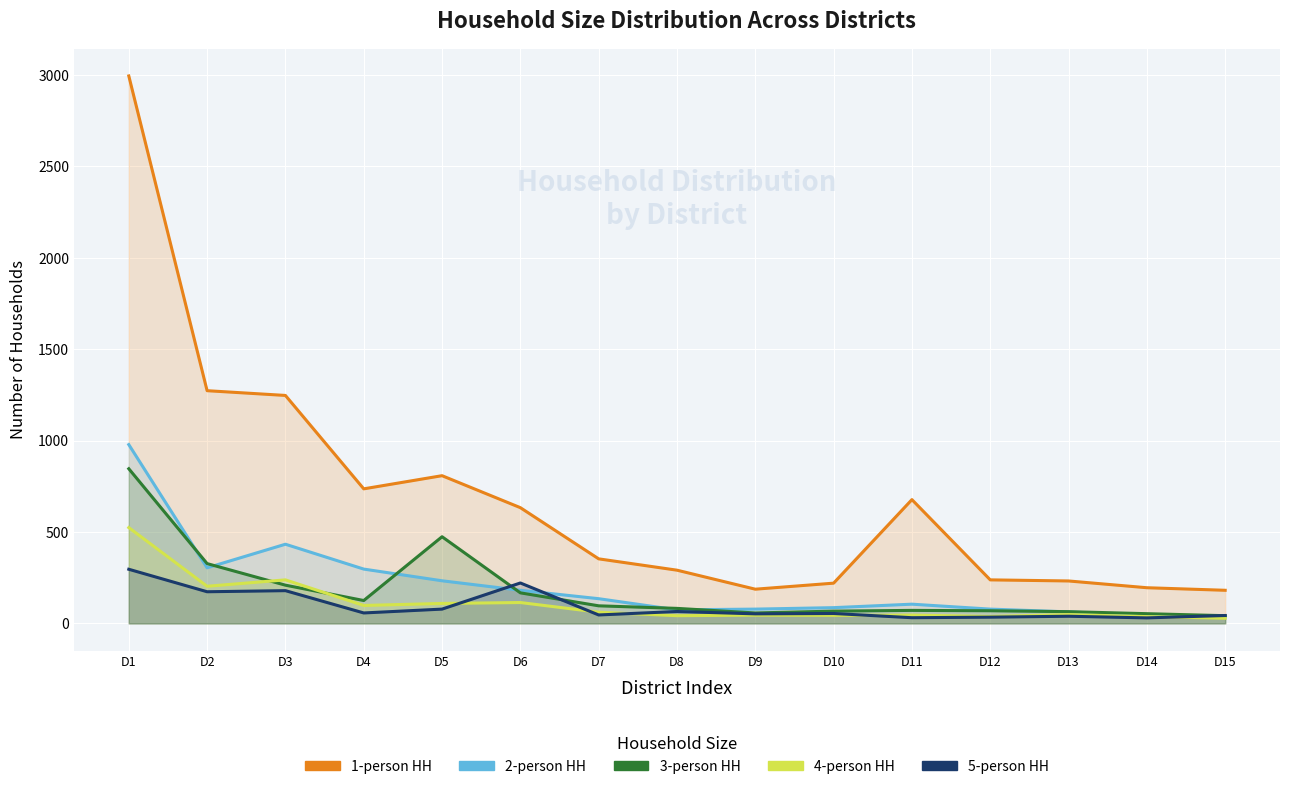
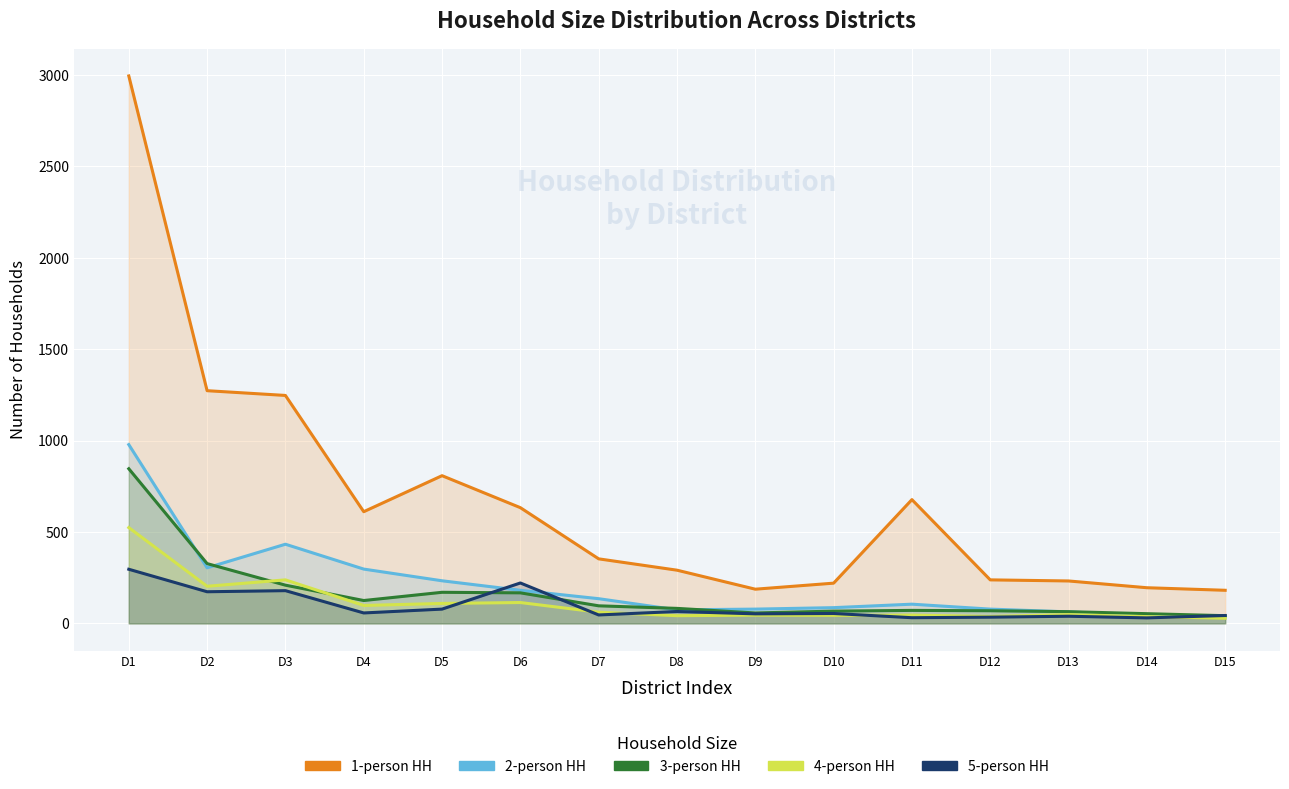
  {
    "1-person HH": {
      "D1": 3000,
      "D2": 1270,
      "D3": 1250,
-     "D4": 740,
+     "D4": 610,
      "D5": 810,
      "D6": 630,
      "D7": 350,
      "D8": 290,
      "D9": 190,
      "D10": 220,
      "D11": 680,
      "D12": 240,
      "D13": 230,
      "D14": 200,
      "D15": 180
    },
    "2-person HH": {
      "D1": 980,
      "D2": 300,
      "D3": 430,
      "D4": 300,
      "D5": 230,
      "D6": 180,
      "D7": 140,
      "D9": 80,
      "D10": 90,
      "D11": 110
    },
    "3-person HH": {
      "D1": 850,
      "D2": 330,
      "D3": 210,
      "D4": 130,
-     "D5": 470,
+     "D5": 170,
      "D6": 170,
      "D7": 100,
      "D11": 70
    },
    "4-person HH": {
      "D1": 520,
      "D2": 200,
      "D3": 240,
      "D4": 100,
      "D5": 110,
      "D6": 110,
      "D7": 60,
      "D8": 40,
      "D11": 50
    },
    "5-person HH": {
      "D1": 300,
      "D2": 170,
      "D3": 180,
      "D4": 60,
      "D5": 80,
      "D6": 220,
      "D7": 50,
      "D11": 30
    }
  }
